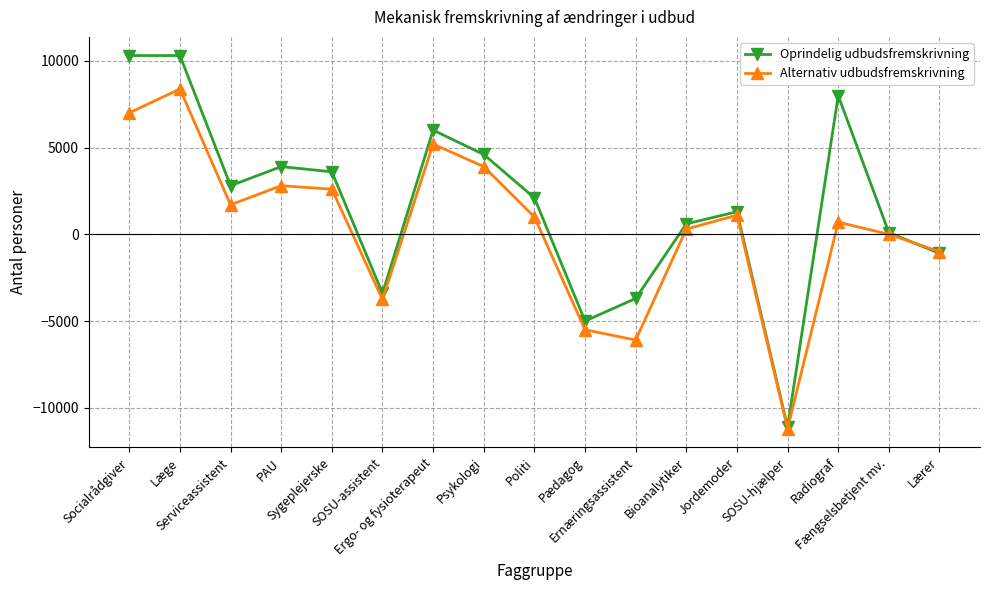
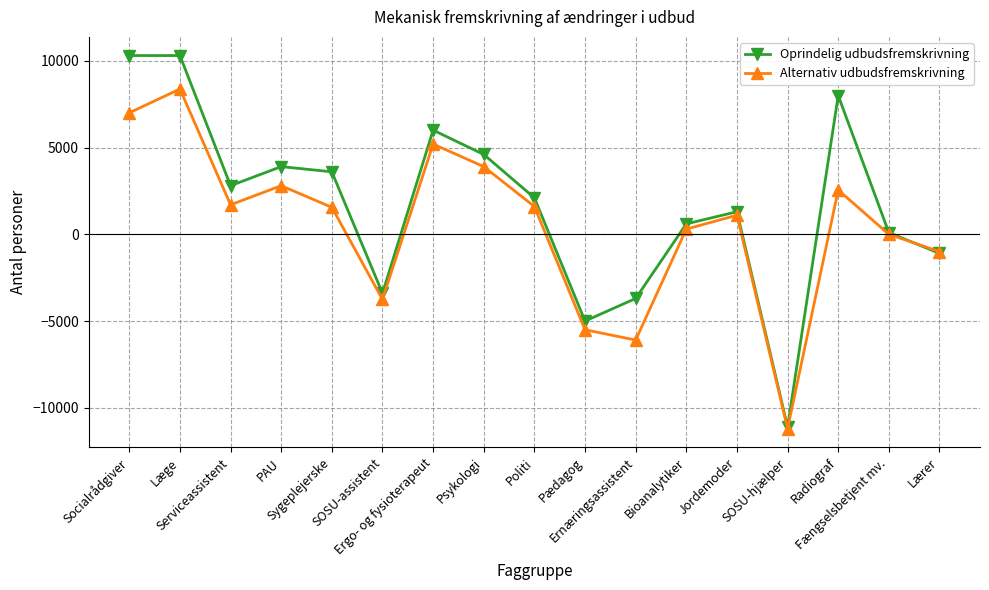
  {
    "Oprindelig udbudsfremskrivning": {
      "Socialrådgiver": 10300,
      "Læge": 10300,
      "Serviceassistent": 2800,
      "PAU": 3900,
      "Sygeplejerske": 3600,
      "SOSU-assistent": -3400,
      "Ergo- og fysioterapeut": 6000,
      "Psykologi": 4600,
      "Politi": 2100,
      "Pædagog": -5000,
      "Ernæringsassistent": -3700,
      "Bioanalytiker": 600,
      "Jordemoder": 1300,
      "Radiograf": 8000
    },
    "Alternativ udbudsfremskrivning": {
      "Socialrådgiver": 7000,
      "Læge": 8400,
      "Serviceassistent": 1700,
      "PAU": 2800,
-     "Sygeplejerske": 2600,
+     "Sygeplejerske": 1600,
      "SOSU-assistent": -3800,
      "Ergo- og fysioterapeut": 5200,
      "Psykologi": 3900,
-     "Politi": 1000,
+     "Politi": 1600,
      "Pædagog": -5500,
      "Ernæringsassistent": -6100,
      "Bioanalytiker": 300,
      "Jordemoder": 1100,
-     "Radiograf": 700
+     "Radiograf": 2600
    }
  }
